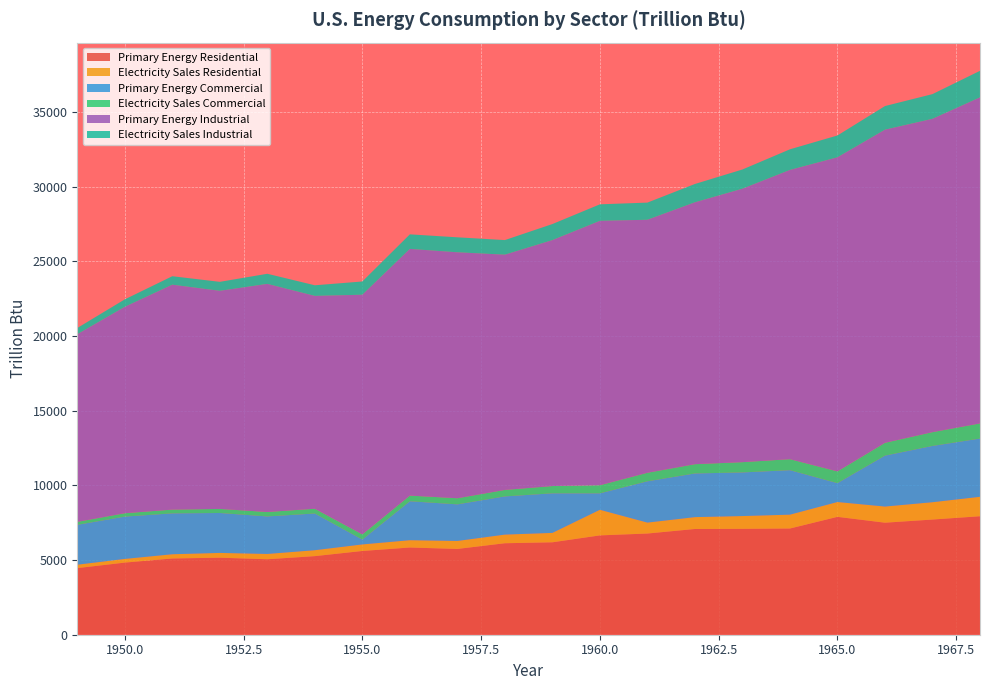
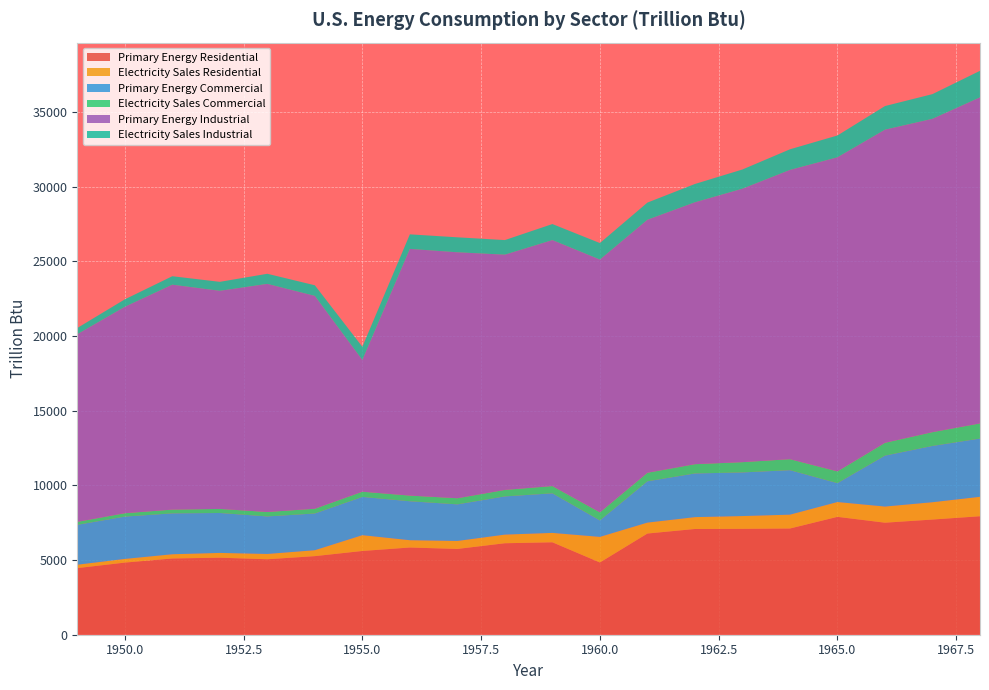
  {
    "Primary Energy Residential": {
      "1950.0": 4800,
      "1955.0": 5600,
-     "1960.0": 6700,
+     "1960.0": 4800,
      "1965.0": 7900
    },
    "Electricity Sales Residential": {
      "1950.0": 200,
-     "1955.0": 400,
+     "1955.0": 1100,
      "1960.0": 1700,
      "1965.0": 1000
    },
    "Primary Energy Commercial": {
      "1950.0": 2800,
-     "1955.0": 300,
+     "1955.0": 2600,
      "1960.0": 1100,
      "1965.0": 1300
    },
    "Primary Energy Industrial": {
      "1950.0": 13800,
-     "1955.0": 16000,
-     "1960.0": 17700,
+     "1955.0": 8800,
+     "1960.0": 16900,
      "1965.0": 21000
    }
  }
